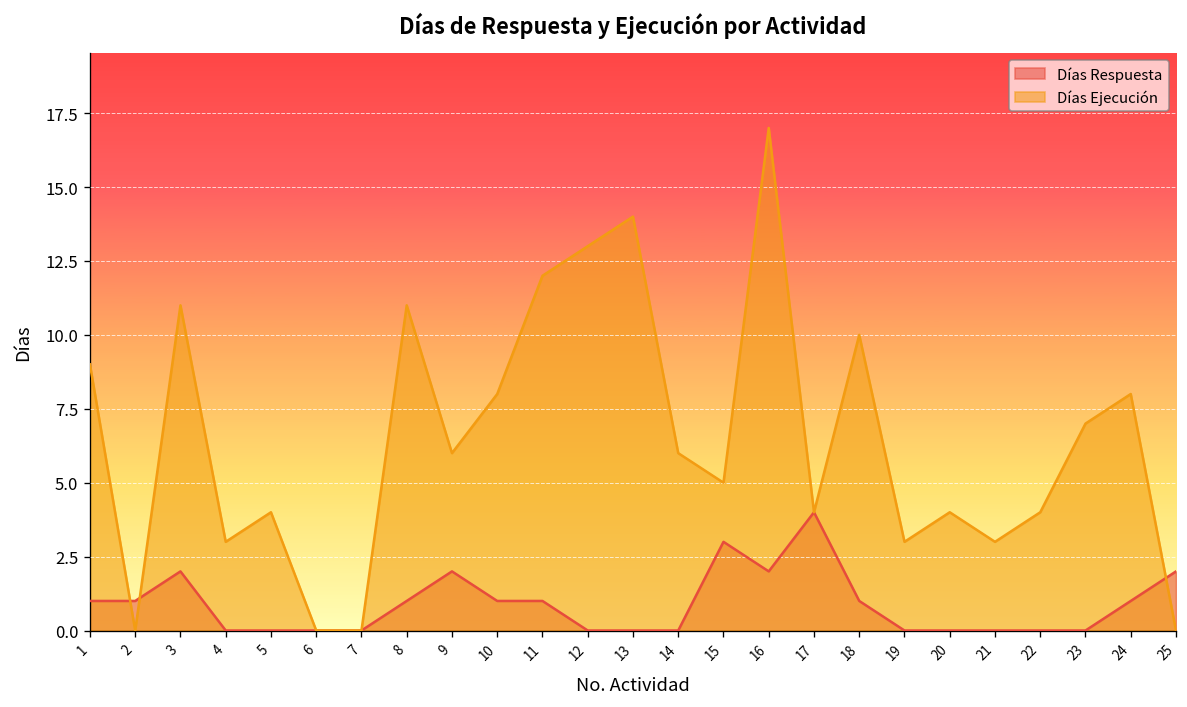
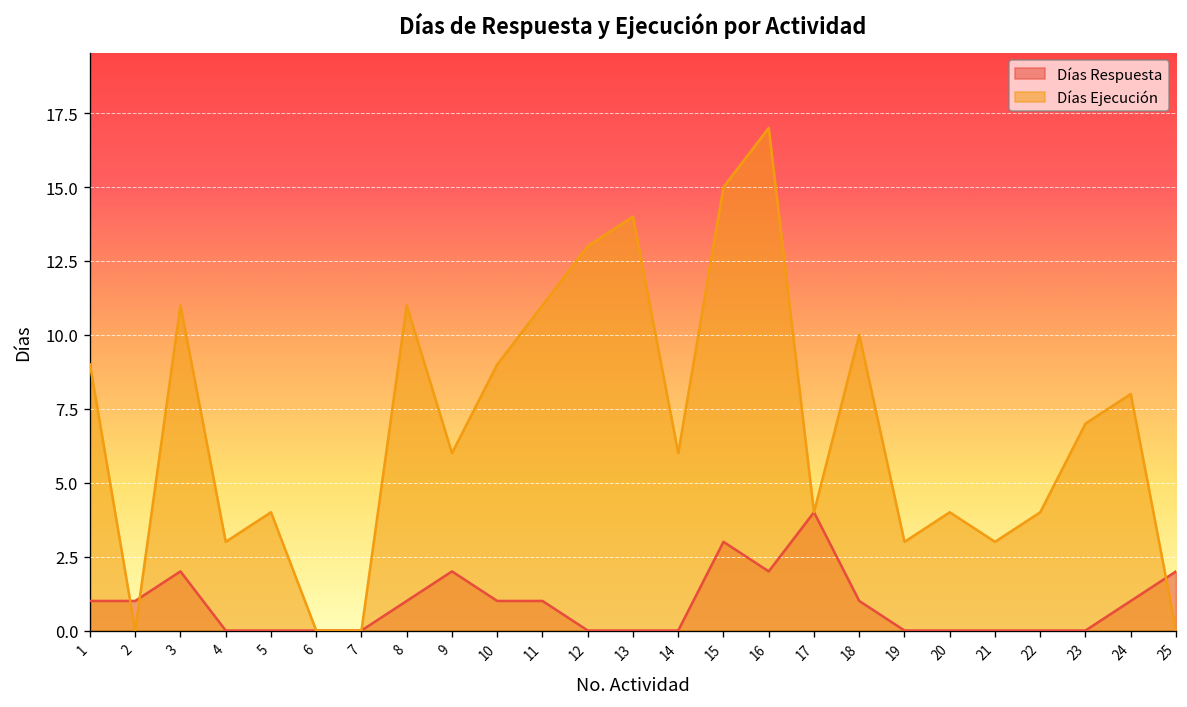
  {
    "Días Respuesta": {
      "1": 1,
      "2": 1,
      "3": 2,
      "4": 0,
      "5": 0,
      "8": 1,
      "9": 2,
      "10": 1,
      "11": 1,
      "12": 0,
      "13": 0,
      "14": 0,
      "15": 3,
      "16": 2,
      "18": 1,
      "19": 0,
      "20": 0,
      "21": 0,
      "22": 0,
      "23": 0,
      "24": 1,
      "25": 2
    },
    "Días Ejecución": {
      "1": 9,
      "2": 0,
      "3": 11,
      "4": 3,
      "5": 4,
      "8": 11,
      "9": 6,
-     "10": 8,
-     "11": 12,
+     "10": 9,
+     "11": 11,
      "12": 13,
      "13": 14,
      "14": 6,
-     "15": 5,
+     "15": 15,
      "16": 17,
      "18": 10,
      "19": 3,
      "20": 4,
      "21": 3,
      "22": 4,
      "23": 7,
      "24": 8,
      "25": 0
    }
  }
